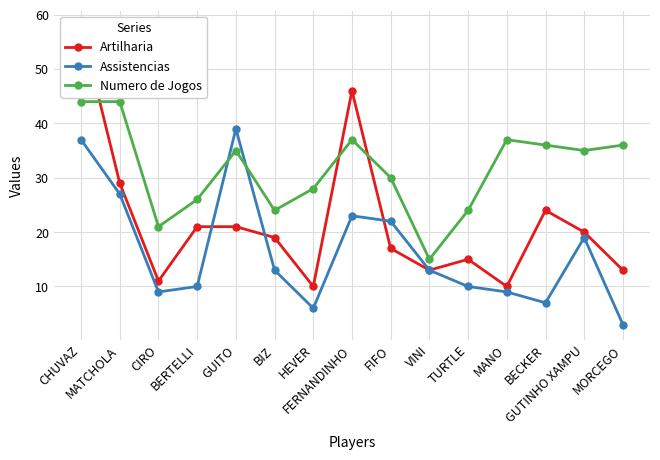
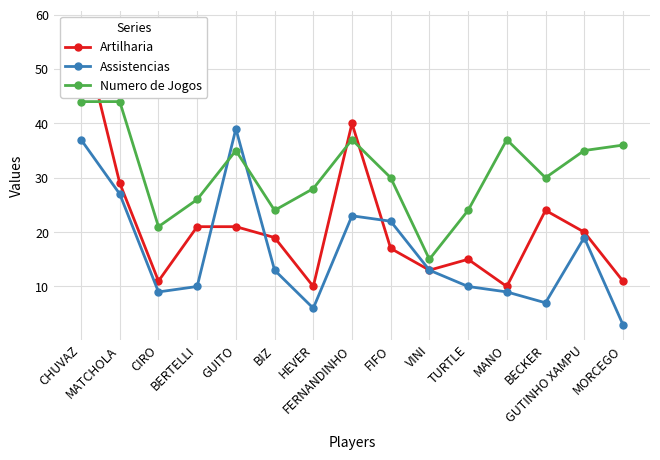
  {
    "Artilharia": {
      "MATCHOLA": 29,
      "CIRO": 11,
      "BERTELLI": 21,
      "GUITO": 21,
      "BIZ": 19,
      "HEVER": 10,
-     "FERNANDINHO": 46,
+     "FERNANDINHO": 40,
      "FIFO": 17,
      "TURTLE": 15,
      "MANO": 10,
      "BECKER": 24,
      "GUTINHO XAMPU": 20,
-     "MORCEGO": 13
+     "MORCEGO": 11
    },
    "Assistencias": {
      "CHUVAZ": 37,
      "MATCHOLA": 27,
      "CIRO": 9,
      "BERTELLI": 10,
      "GUITO": 39,
      "BIZ": 13,
      "HEVER": 6,
      "FERNANDINHO": 23,
      "FIFO": 22,
      "TURTLE": 10,
      "MANO": 9,
      "BECKER": 7,
      "GUTINHO XAMPU": 19,
      "MORCEGO": 3
    },
    "Numero de Jogos": {
      "CHUVAZ": 44,
      "MATCHOLA": 44,
      "CIRO": 21,
      "BERTELLI": 26,
      "GUITO": 35,
      "BIZ": 24,
      "HEVER": 28,
      "FERNANDINHO": 37,
      "FIFO": 30,
      "VINI": 15,
      "TURTLE": 24,
      "MANO": 37,
-     "BECKER": 36,
+     "BECKER": 30,
      "GUTINHO XAMPU": 35,
      "MORCEGO": 36
    }
  }
